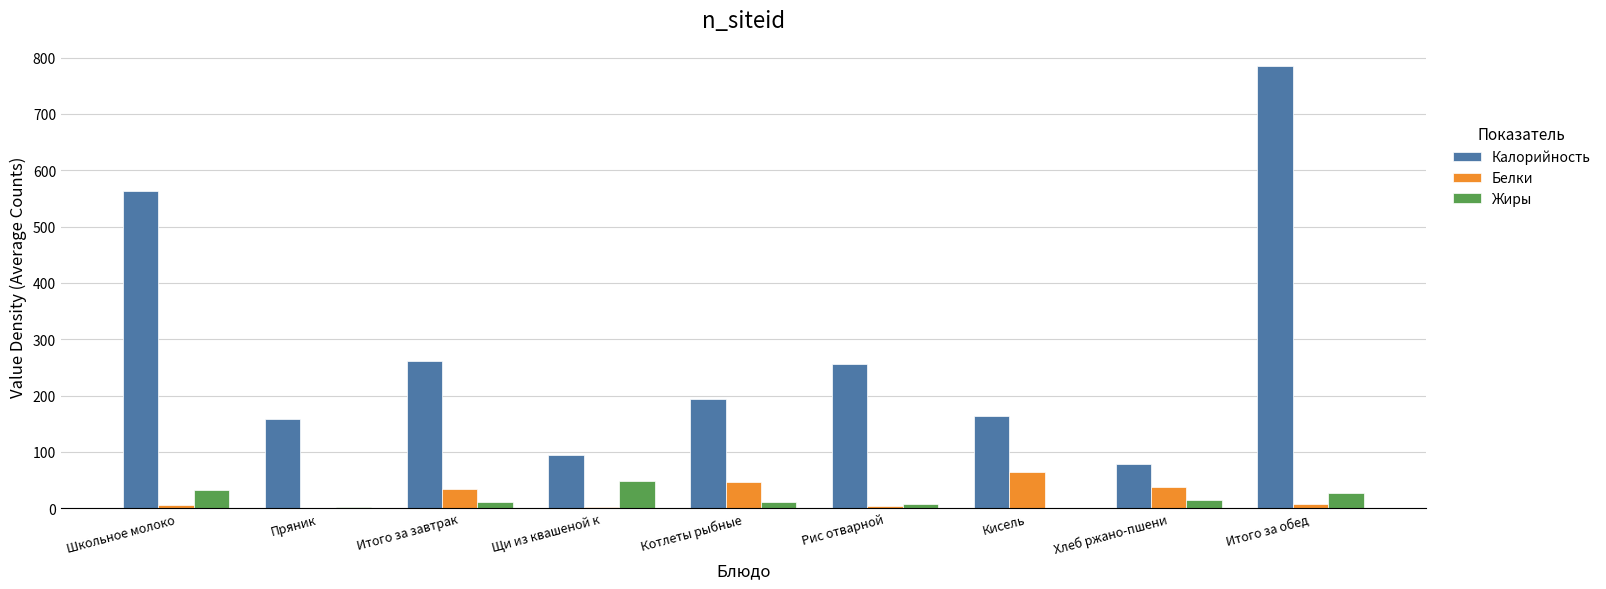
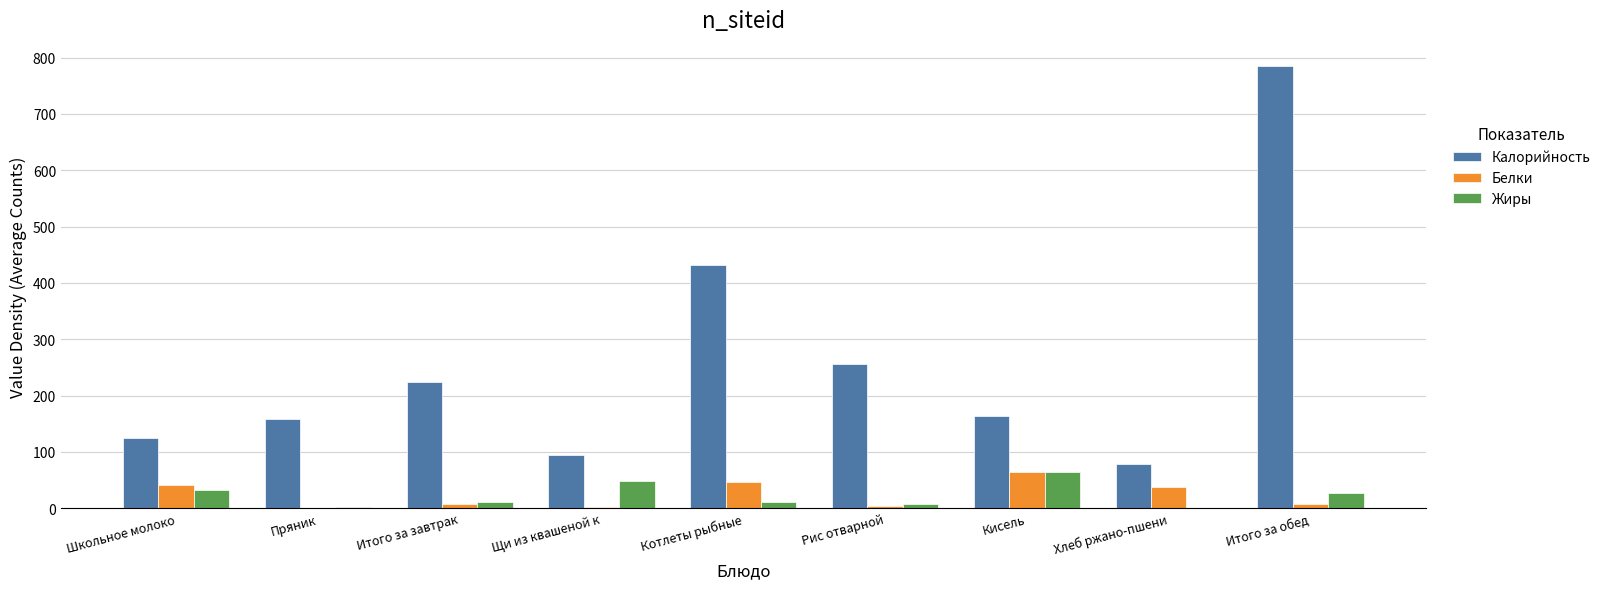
  {
    "Калорийность": {
-     "Школьное молоко": 560,
+     "Школьное молоко": 120,
      "Пряник": 160,
-     "Итого за завтрак": 260,
+     "Итого за завтрак": 220,
      "Щи из квашеной к": 90,
-     "Котлеты рыбные": 190,
+     "Котлеты рыбные": 430,
      "Рис отварной": 260,
      "Кисель": 160,
      "Хлеб ржано-пшени": 80,
      "Итого за обед": 790
    },
    "Белки": {
-     "Школьное молоко": 10,
-     "Итого за завтрак": 30,
+     "Школьное молоко": 40,
+     "Итого за завтрак": 10,
      "Котлеты рыбные": 50,
      "Рис отварной": 0,
      "Кисель": 60,
      "Хлеб ржано-пшени": 40,
      "Итого за обед": 10
    },
    "Жиры": {
      "Школьное молоко": 30,
      "Итого за завтрак": 10,
      "Щи из квашеной к": 50,
      "Котлеты рыбные": 10,
      "Рис отварной": 10,
-     "Кисель": 0,
-     "Хлеб ржано-пшени": 20,
+     "Кисель": 60,
+     "Хлеб ржано-пшени": 0,
      "Итого за обед": 30
    }
  }
